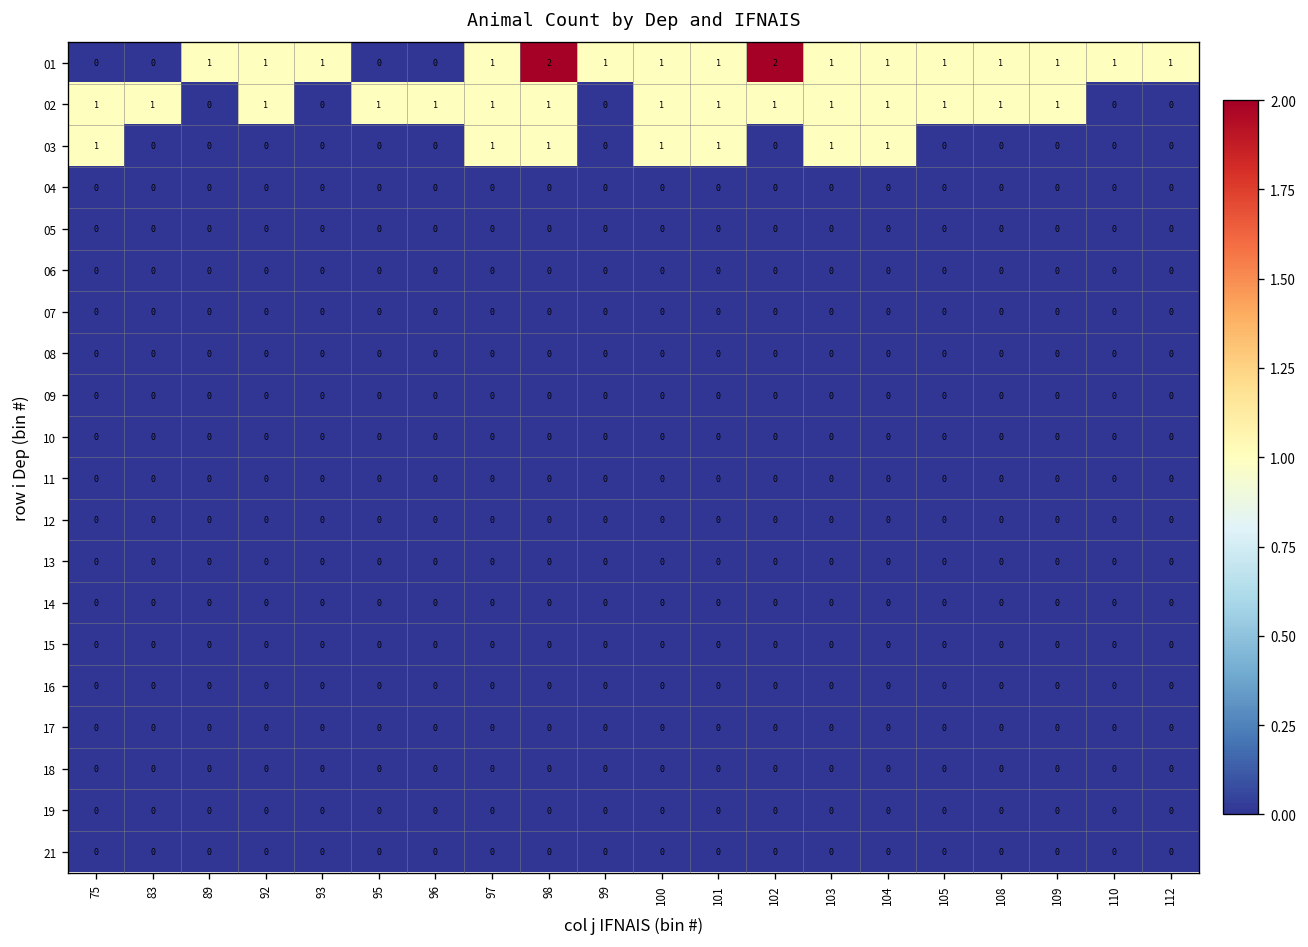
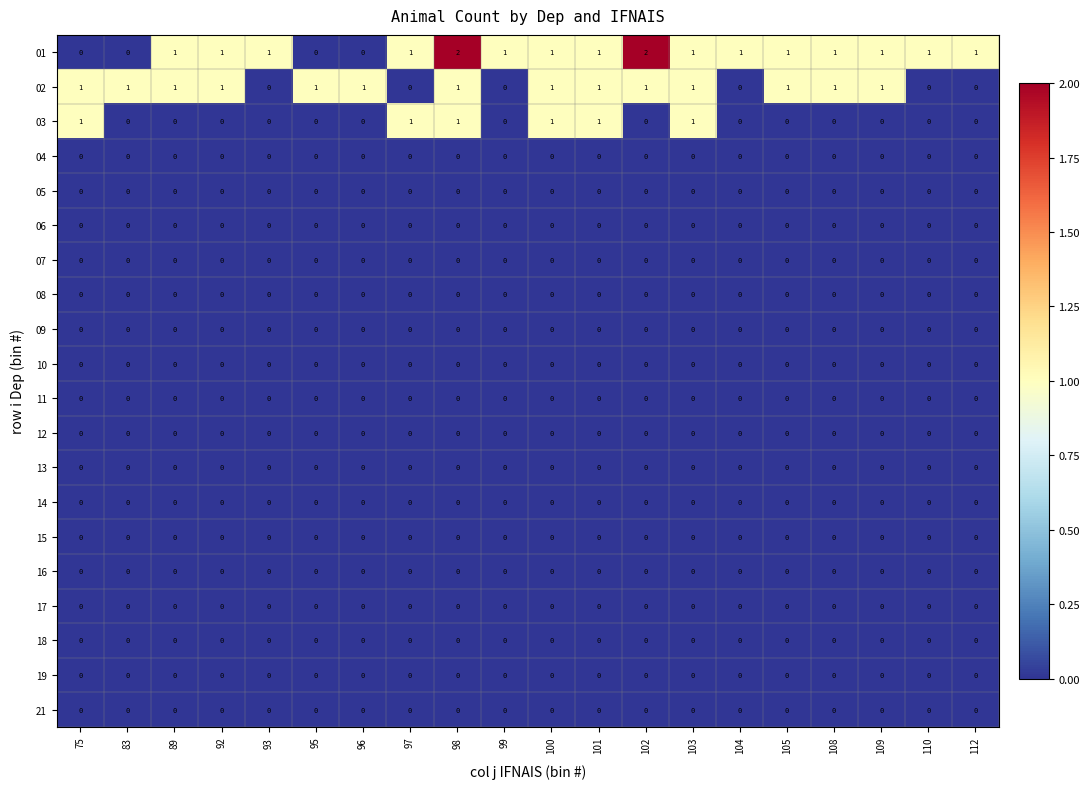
  {
    "02": {
      "75": 1,
      "83": 1,
-     "89": 0,
+     "89": 1,
      "92": 1,
      "93": 0,
      "95": 1,
      "96": 1,
-     "97": 1,
+     "97": 0,
      "98": 1,
      "99": 0,
      "100": 1,
      "101": 1,
      "102": 1,
      "103": 1,
-     "104": 1,
+     "104": 0,
      "105": 1,
      "108": 1,
      "109": 1,
      "110": 0,
      "112": 0
    },
    "03": {
      "75": 1,
      "83": 0,
      "89": 0,
      "92": 0,
      "93": 0,
      "95": 0,
      "96": 0,
      "97": 1,
      "98": 1,
      "99": 0,
      "100": 1,
      "101": 1,
      "102": 0,
      "103": 1,
-     "104": 1,
+     "104": 0,
      "105": 0,
      "108": 0,
      "109": 0,
      "110": 0,
      "112": 0
    }
  }
